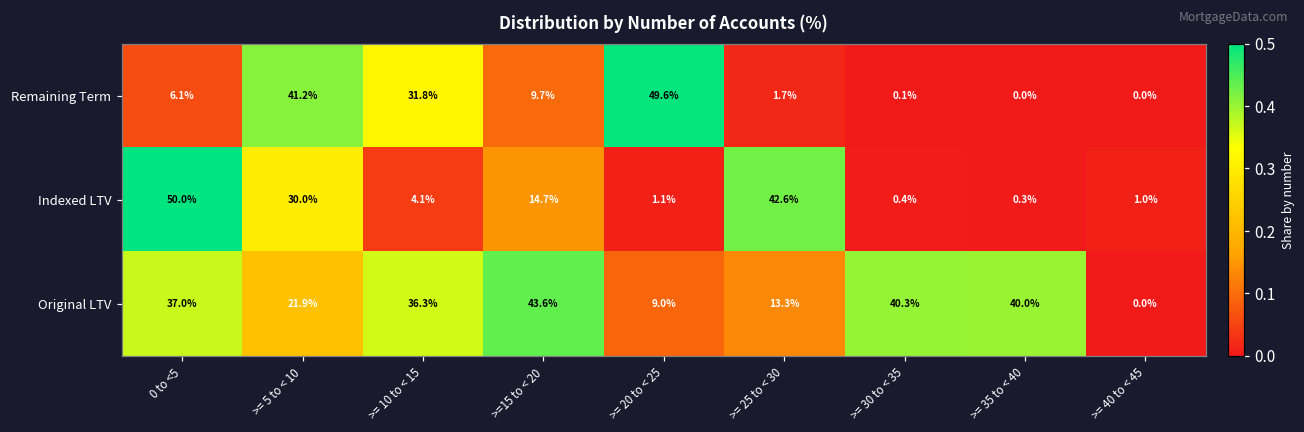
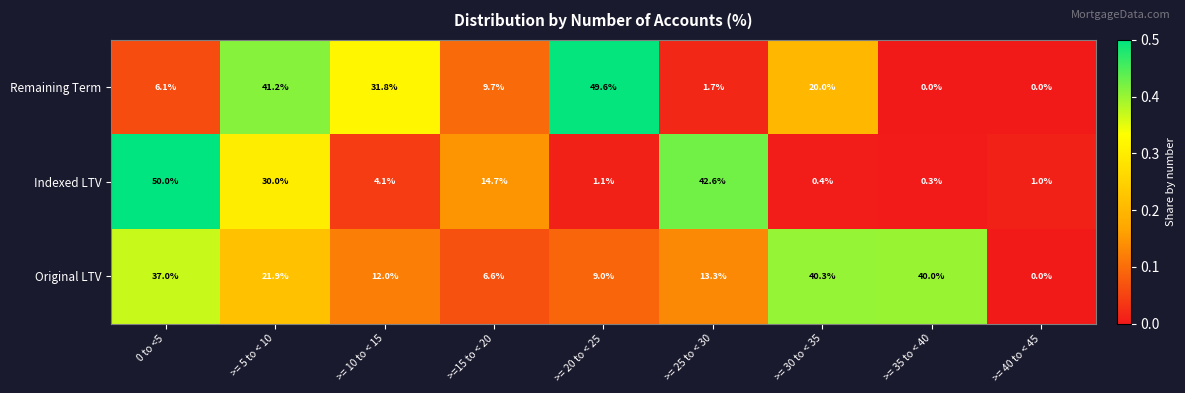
  {
    "Remaining Term": {
      "0 to <5": "6.1%",
      ">= 5 to < 10": "41.2%",
      ">= 10 to < 15": "31.8%",
      ">=15 to < 20": "9.7%",
      ">= 20 to < 25": "49.6%",
      ">= 25 to < 30": "1.7%",
-     ">= 30 to < 35": "0.1%",
+     ">= 30 to < 35": "20.0%",
      ">= 35 to < 40": "0.0%",
      ">= 40 to < 45": "0.0%"
    },
    "Indexed LTV": {
      "0 to <5": "50.0%",
      ">= 5 to < 10": "30.0%",
      ">= 10 to < 15": "4.1%",
      ">=15 to < 20": "14.7%",
      ">= 20 to < 25": "1.1%",
      ">= 25 to < 30": "42.6%",
      ">= 30 to < 35": "0.4%",
      ">= 35 to < 40": "0.3%",
      ">= 40 to < 45": "1.0%"
    },
    "Original LTV": {
      "0 to <5": "37.0%",
      ">= 5 to < 10": "21.9%",
-     ">= 10 to < 15": "36.3%",
-     ">=15 to < 20": "43.6%",
+     ">= 10 to < 15": "12.0%",
+     ">=15 to < 20": "6.6%",
      ">= 20 to < 25": "9.0%",
      ">= 25 to < 30": "13.3%",
      ">= 30 to < 35": "40.3%",
      ">= 35 to < 40": "40.0%",
      ">= 40 to < 45": "0.0%"
    }
  }
